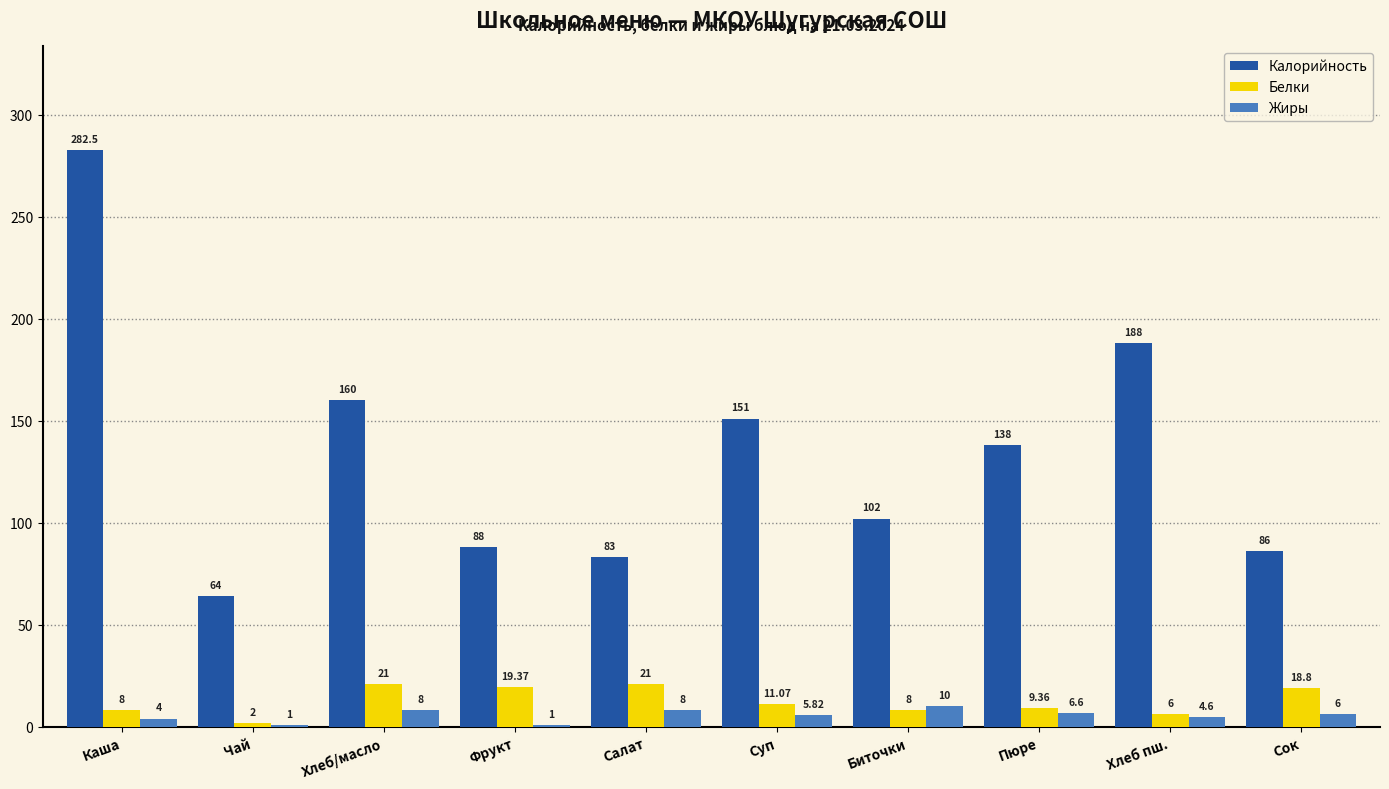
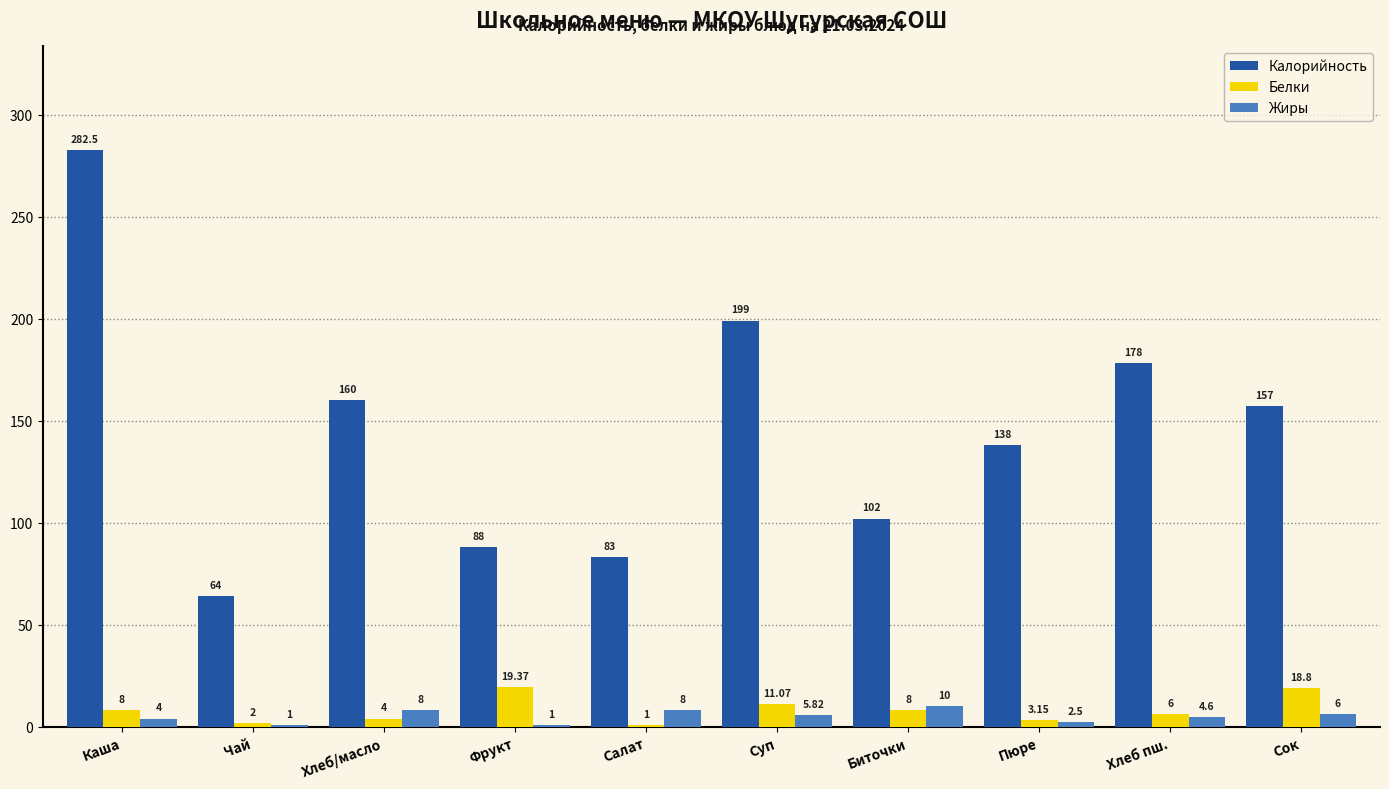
  {
    "Калорийность": {
      "Каша": 282.5,
      "Чай": 64,
      "Хлеб/масло": 160,
      "Фрукт": 88,
      "Салат": 83,
-     "Суп": 151,
+     "Суп": 199,
      "Биточки": 102,
      "Пюре": 138,
-     "Хлеб пш.": 188,
-     "Сок": 86
+     "Хлеб пш.": 178,
+     "Сок": 157
    },
    "Белки": {
      "Каша": 8,
      "Чай": 2,
-     "Хлеб/масло": 21,
+     "Хлеб/масло": 4,
      "Фрукт": 19.37,
-     "Салат": 21,
+     "Салат": 1,
      "Суп": 11.07,
      "Биточки": 8,
-     "Пюре": 9.36,
+     "Пюре": 3.15,
      "Хлеб пш.": 6,
      "Сок": 18.8
    },
    "Жиры": {
      "Каша": 4,
      "Чай": 1,
      "Хлеб/масло": 8,
      "Фрукт": 1,
      "Салат": 8,
      "Суп": 5.82,
      "Биточки": 10,
-     "Пюре": 6.6,
+     "Пюре": 2.5,
      "Хлеб пш.": 4.6,
      "Сок": 6
    }
  }
